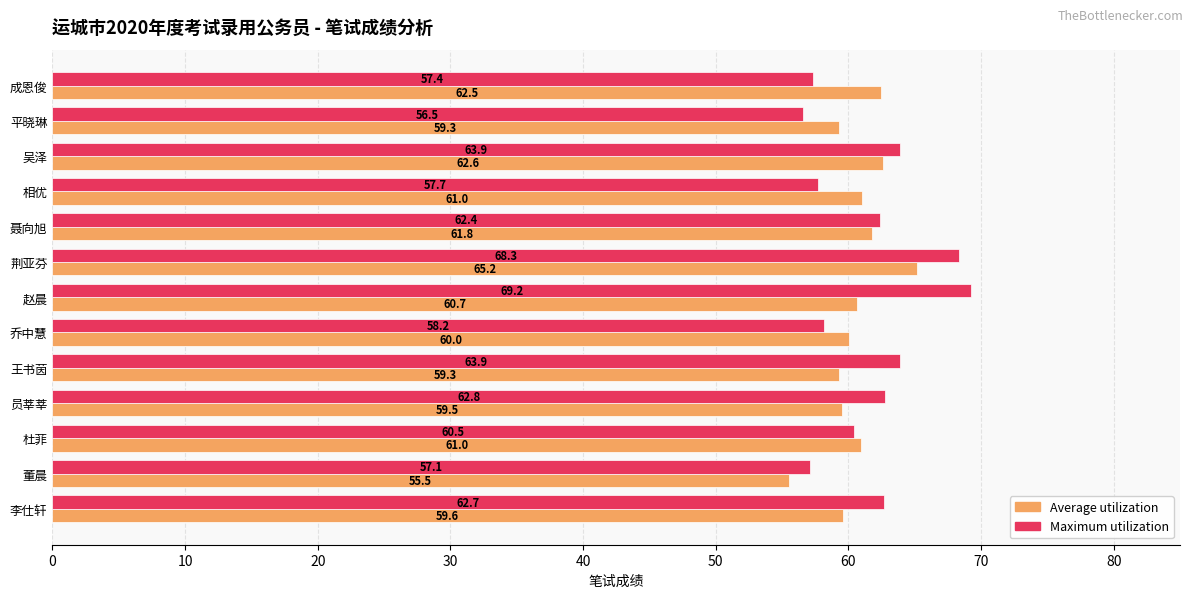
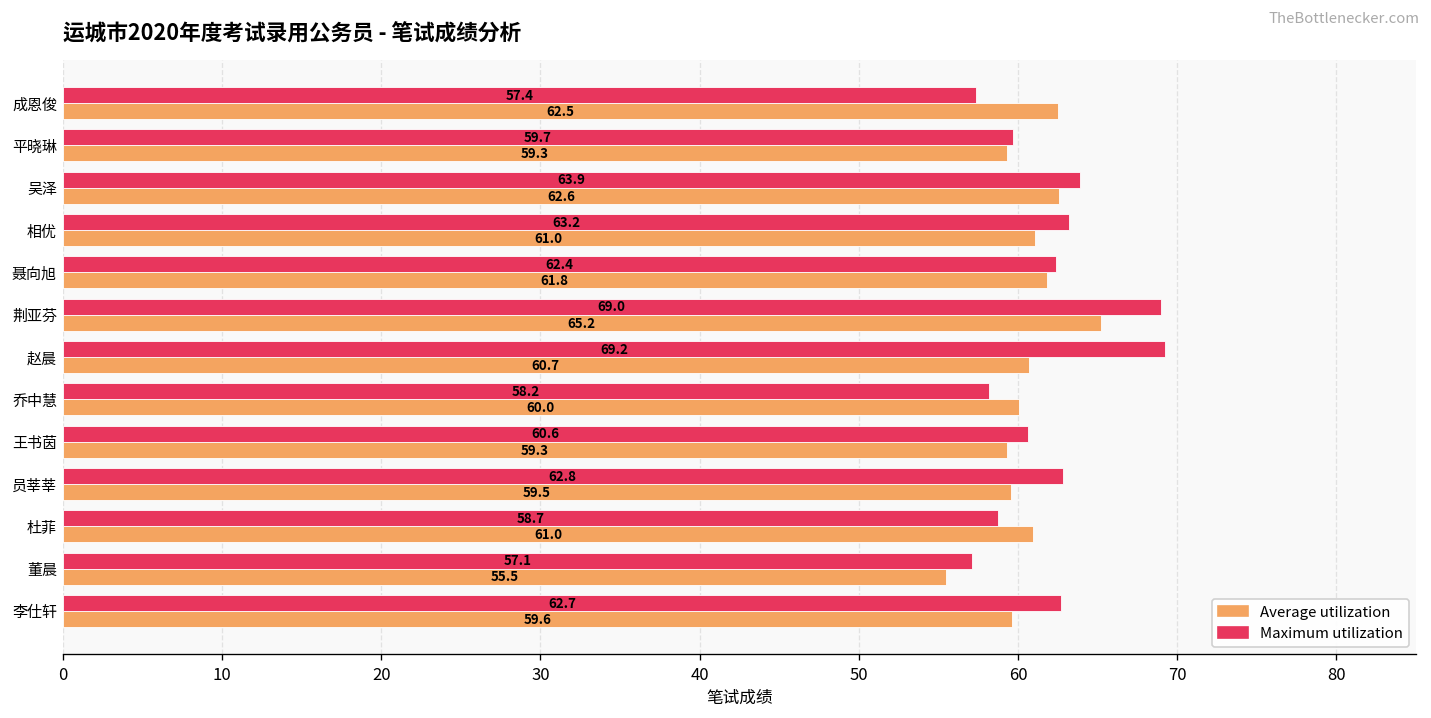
  {
    "Average utilization": {
      "成恩俊": 62.5,
      "平晓琳": 59.3,
      "吴泽": 62.6,
      "相优": 61.0,
      "聂向旭": 61.8,
      "荆亚芬": 65.2,
      "赵晨": 60.7,
      "乔中慧": 60.0,
      "王书茵": 59.3,
      "员莘莘": 59.5,
      "杜菲": 61.0,
      "董晨": 55.5,
      "李仕轩": 59.6
    },
    "Maximum utilization": {
      "成恩俊": 57.4,
-     "平晓琳": 56.5,
+     "平晓琳": 59.7,
      "吴泽": 63.9,
-     "相优": 57.7,
+     "相优": 63.2,
      "聂向旭": 62.4,
-     "荆亚芬": 68.3,
+     "荆亚芬": 69.0,
      "赵晨": 69.2,
      "乔中慧": 58.2,
-     "王书茵": 63.9,
+     "王书茵": 60.6,
      "员莘莘": 62.8,
-     "杜菲": 60.5,
+     "杜菲": 58.7,
      "董晨": 57.1,
      "李仕轩": 62.7
    }
  }
